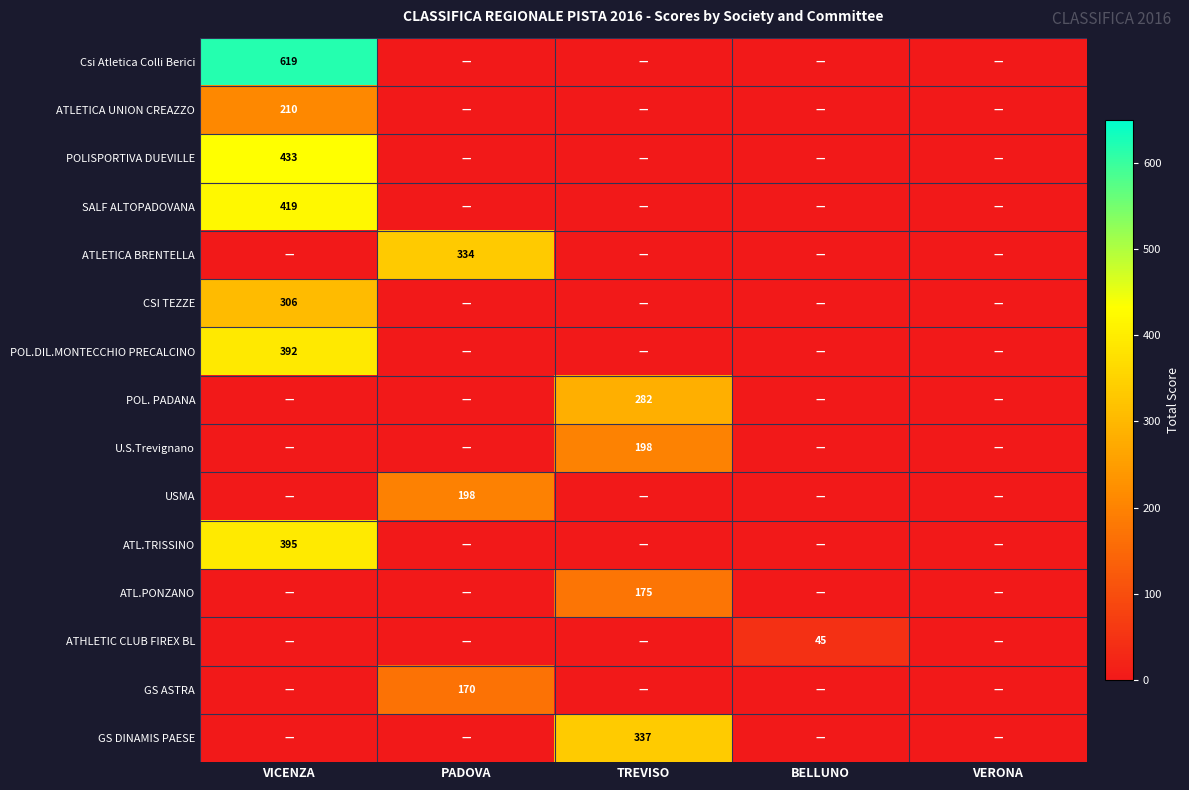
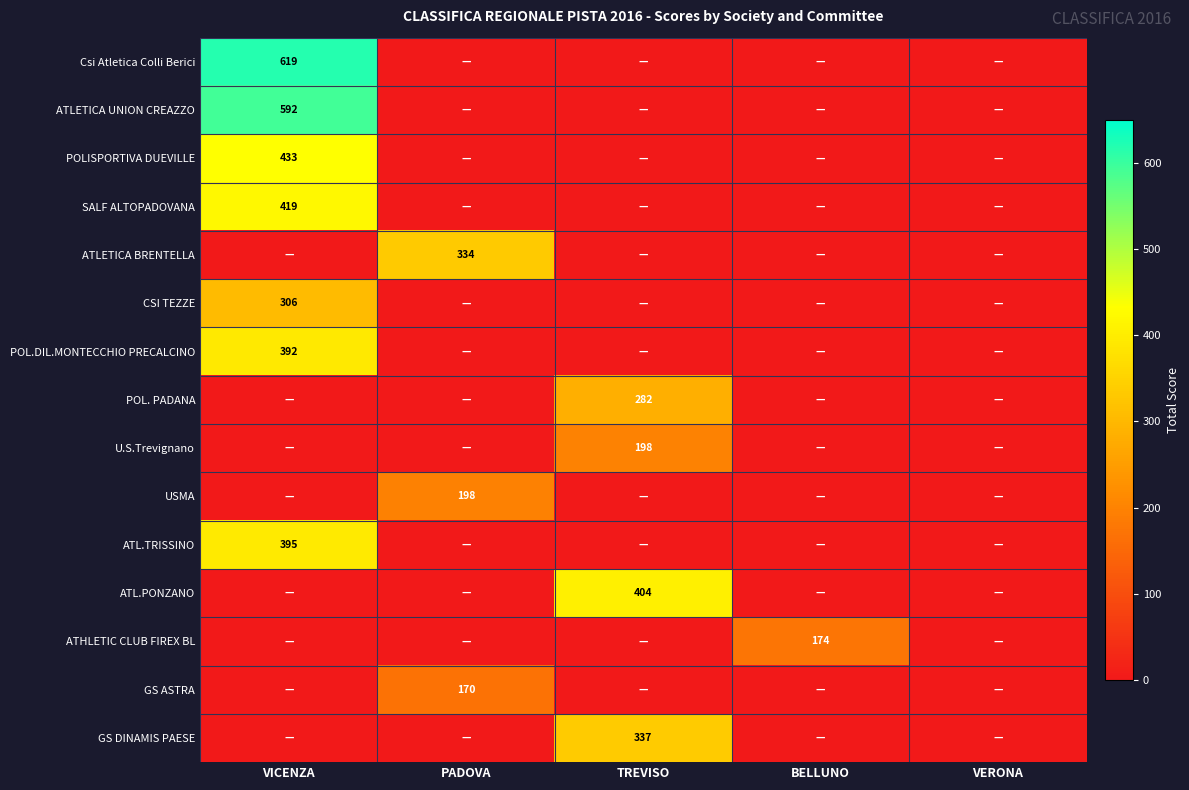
  {
    "Csi Atletica Colli Berici": {
      "VICENZA": 619
    },
    "ATLETICA UNION CREAZZO": {
-     "VICENZA": 210
+     "VICENZA": 592
    },
    "POLISPORTIVA DUEVILLE": {
      "VICENZA": 433
    },
    "SALF ALTOPADOVANA": {
      "VICENZA": 419
    },
    "ATLETICA BRENTELLA": {
      "PADOVA": 334
    },
    "CSI TEZZE": {
      "VICENZA": 306
    },
    "POL.DIL.MONTECCHIO PRECALCINO": {
      "VICENZA": 392
    },
    "POL. PADANA": {
      "TREVISO": 282
    },
    "U.S.Trevignano": {
      "TREVISO": 198
    },
    "USMA": {
      "PADOVA": 198
    },
    "ATL.TRISSINO": {
      "VICENZA": 395
    },
    "ATL.PONZANO": {
-     "TREVISO": 175
+     "TREVISO": 404
    },
    "ATHLETIC CLUB FIREX BL": {
-     "BELLUNO": 45
+     "BELLUNO": 174
    },
    "GS ASTRA": {
      "PADOVA": 170
    },
    "GS DINAMIS PAESE": {
      "TREVISO": 337
    }
  }
